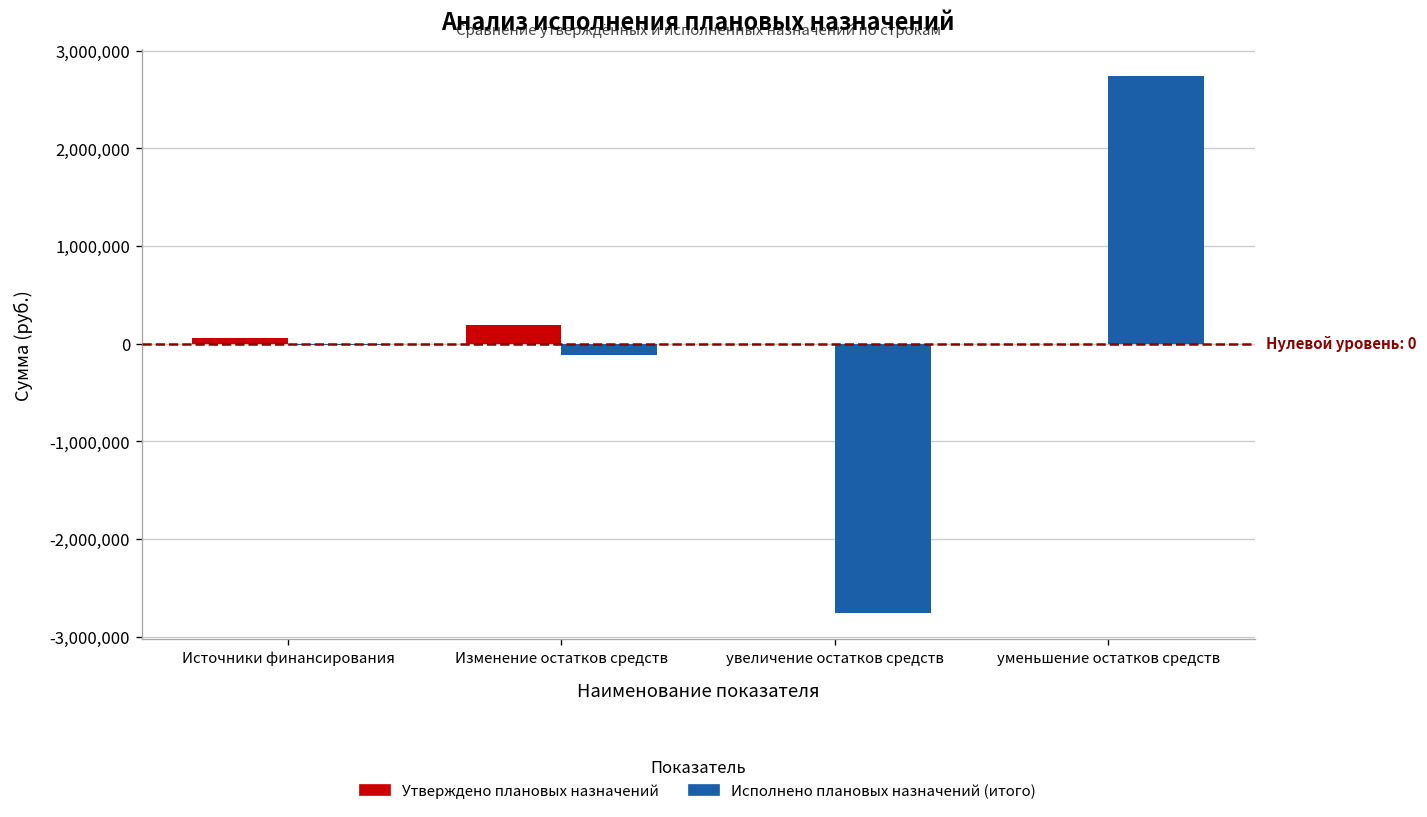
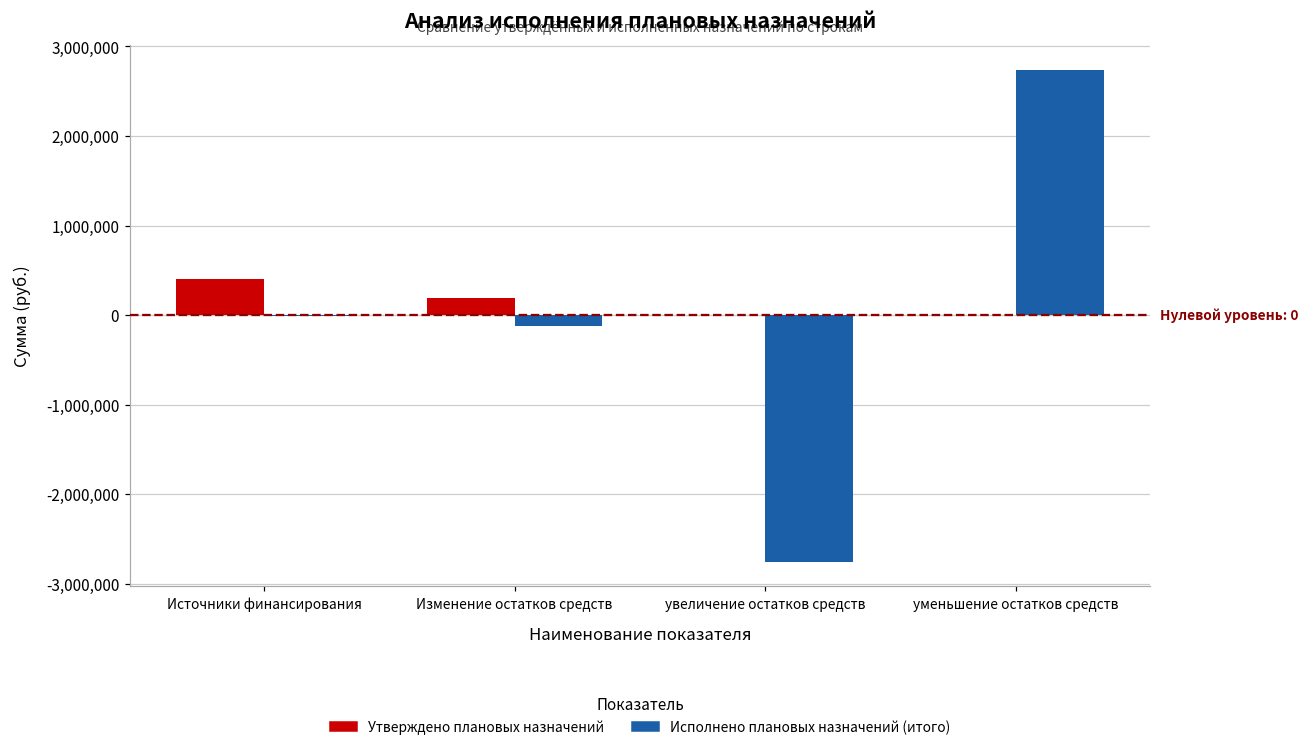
  {
    "Утверждено плановых назначений": {
-     "Источники финансирования": "100,000",
+     "Источники финансирования": "400,000",
      "Изменение остатков средств": "200,000",
      "увеличение остатков средств": "0",
      "уменьшение остатков средств": "0"
    },
    "Исполнено плановых назначений (итого)": {
      "Изменение остатков средств": "-100,000",
      "увеличение остатков средств": "-2,800,000",
      "уменьшение остатков средств": "2,700,000"
    }
  }
